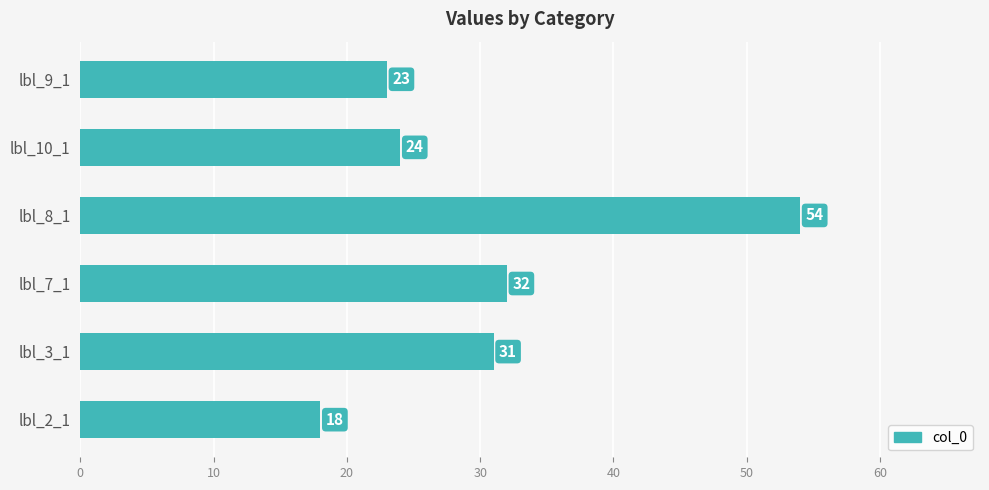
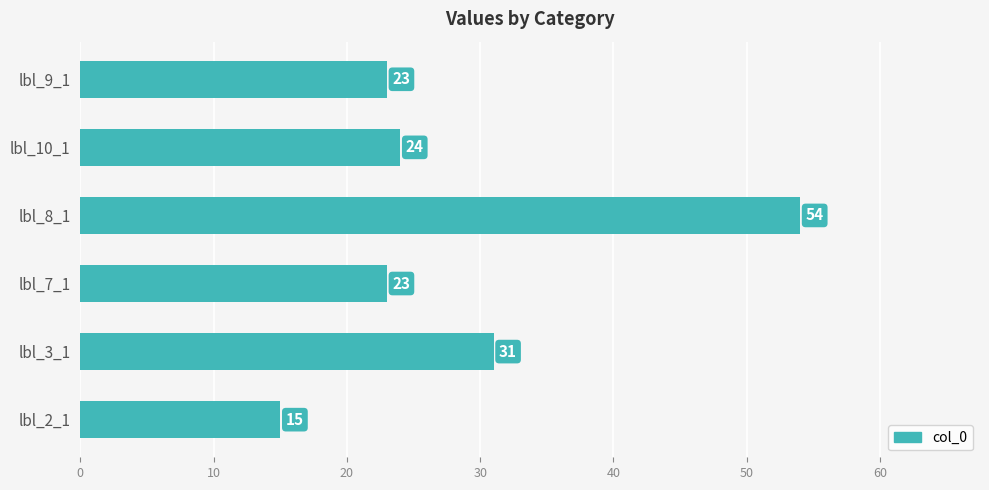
  {
-   "lbl_7_1": 32,
-   "lbl_2_1": 18
+   "lbl_7_1": 23,
+   "lbl_2_1": 15
  }
